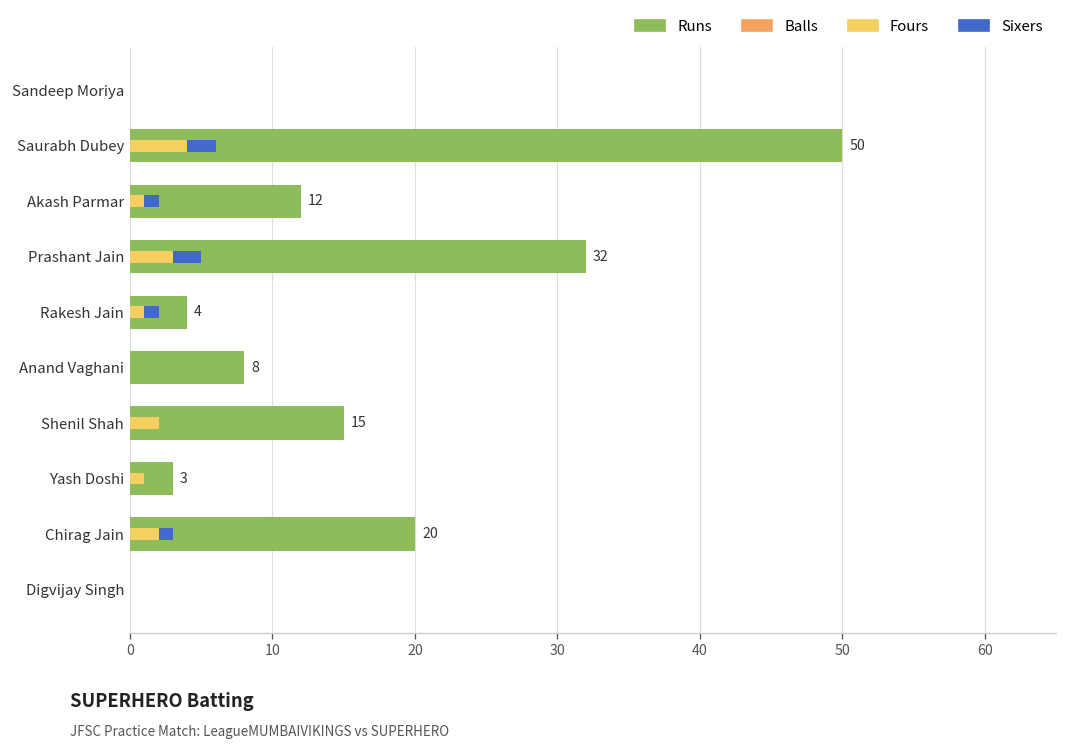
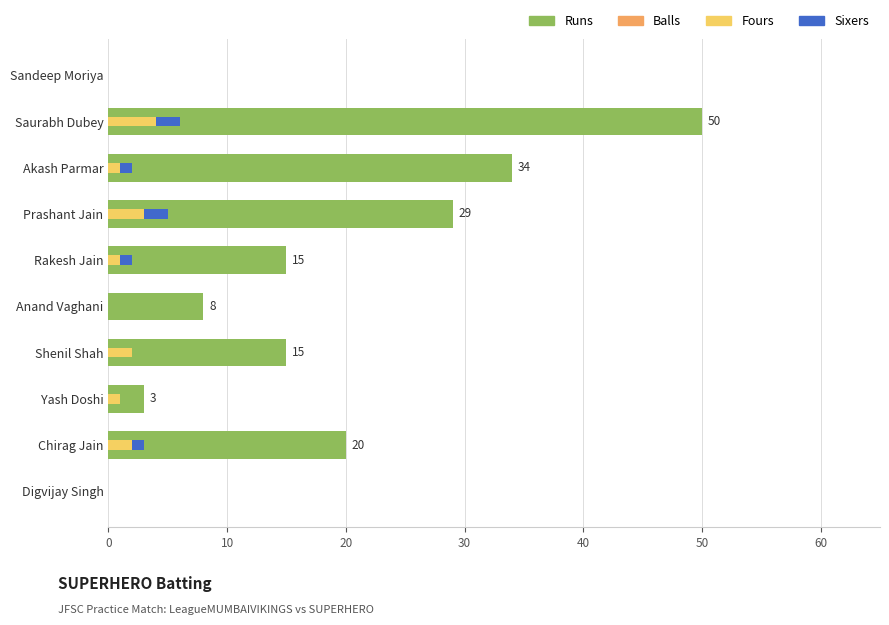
  {
    "Runs": {
      "Saurabh Dubey": 50,
-     "Akash Parmar": 12,
-     "Prashant Jain": 32,
-     "Rakesh Jain": 4,
+     "Akash Parmar": 34,
+     "Prashant Jain": 29,
+     "Rakesh Jain": 15,
      "Shenil Shah": 15,
      "Chirag Jain": 20
    }
  }
